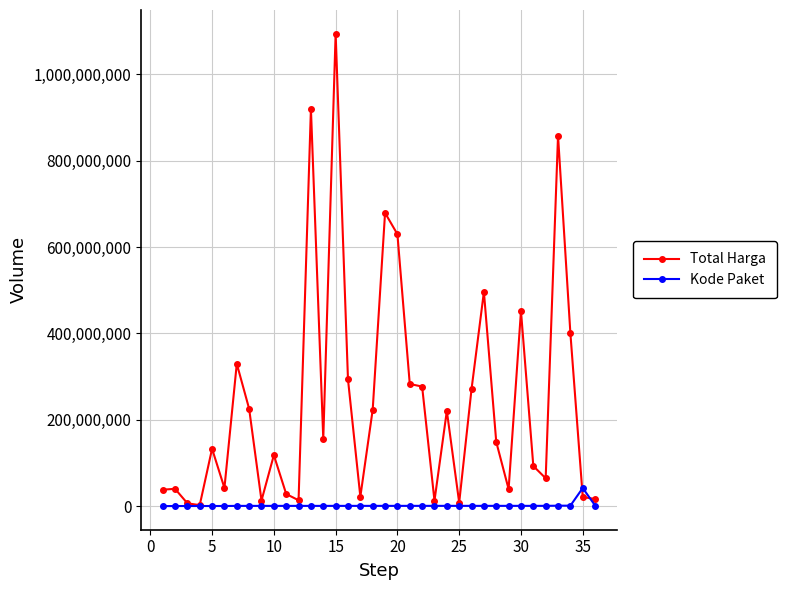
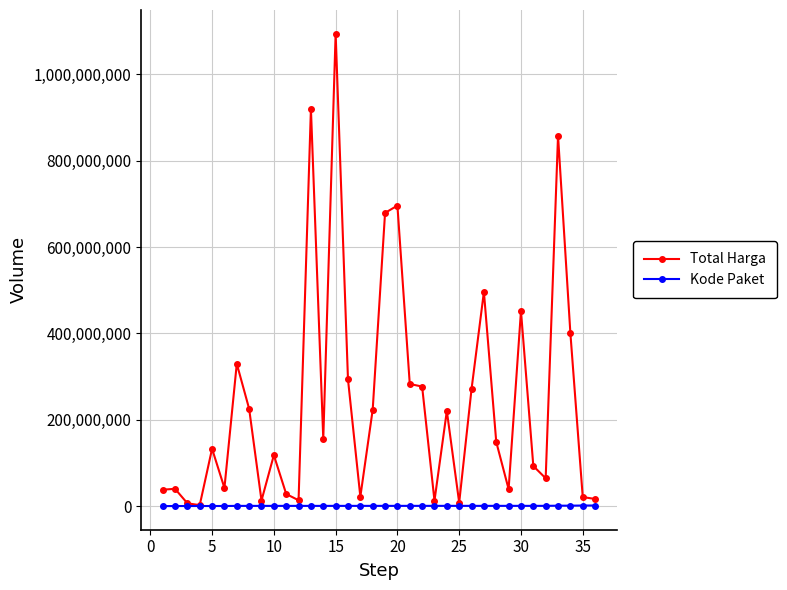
  {
    "Total Harga": {
      "5": "130,000,000",
      "10": "120,000,000",
      "15": "1,090,000,000",
-     "20": "630,000,000",
+     "20": "700,000,000",
      "25": "10,000,000",
      "30": "450,000,000",
      "35": "20,000,000"
    },
    "Kode Paket": {
      "5": "0",
      "10": "0",
      "15": "0",
      "20": "0",
      "25": "0",
      "30": "0",
-     "35": "40,000,000"
+     "35": "0"
    }
  }
